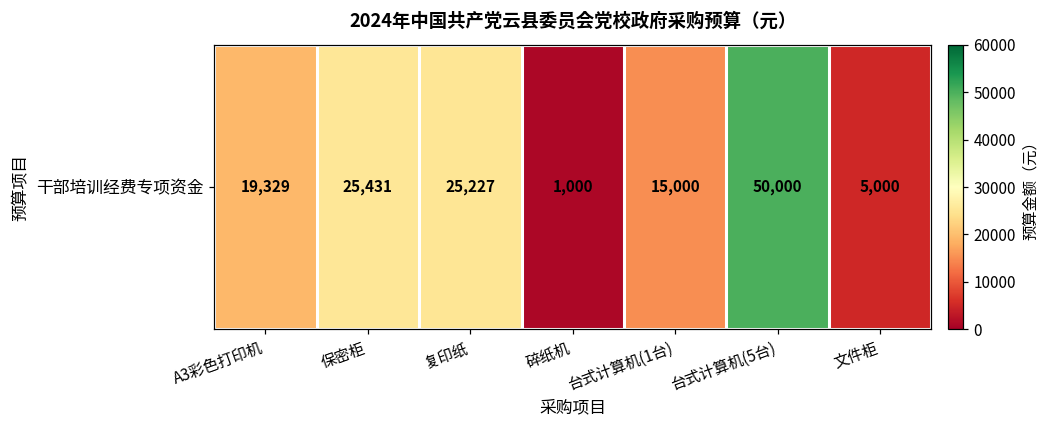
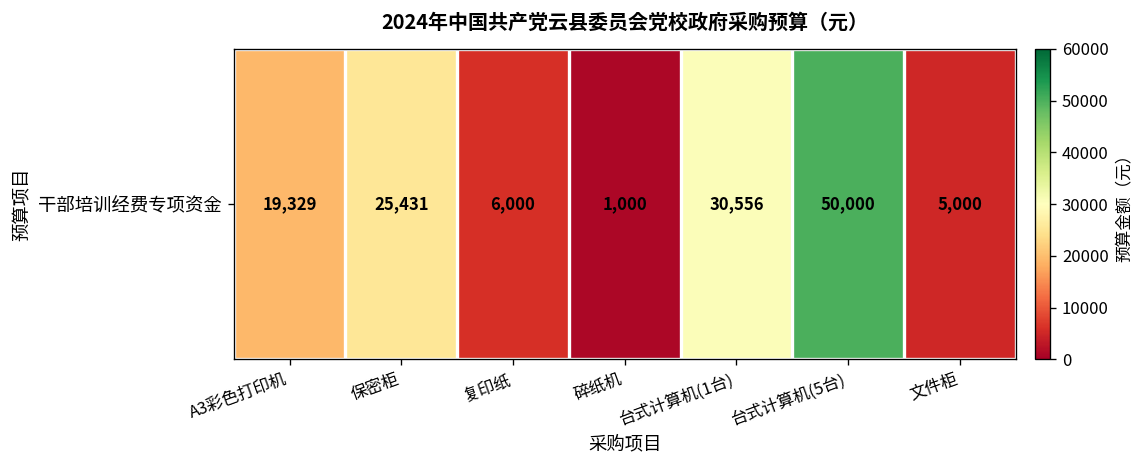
  {
    "干部培训经费专项资金": {
      "A3彩色打印机": "19,329",
      "保密柜": "25,431",
-     "复印纸": "25,227",
+     "复印纸": "6,000",
      "碎纸机": "1,000",
-     "台式计算机(1台)": "15,000",
+     "台式计算机(1台)": "30,556",
      "台式计算机(5台)": "50,000",
      "文件柜": "5,000"
    }
  }
